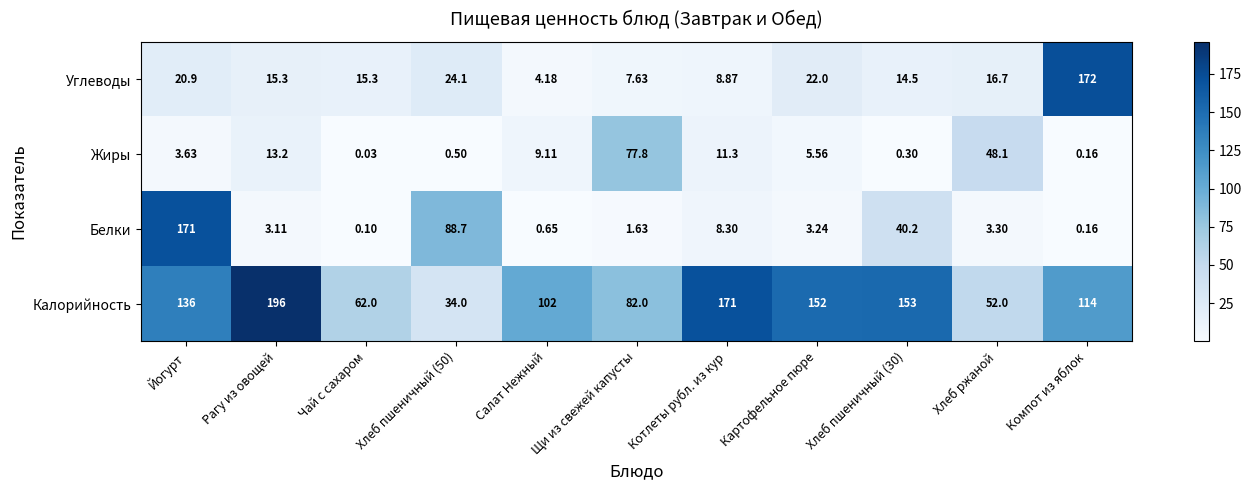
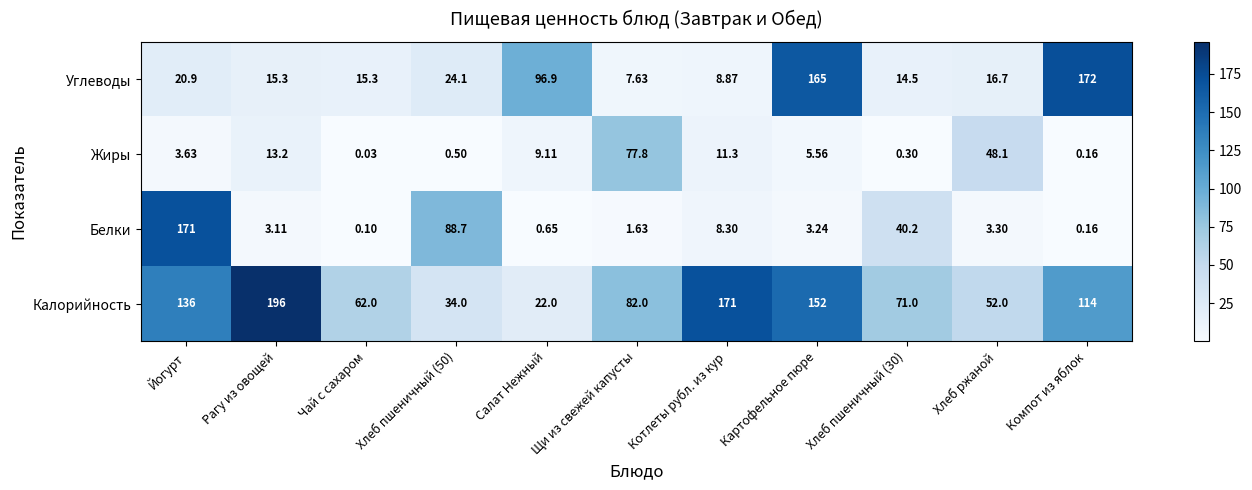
  {
    "Углеводы": {
      "Йогурт": 20.9,
      "Рагу из овощей": 15.3,
      "Чай с сахаром": 15.3,
      "Хлеб пшеничный (50)": 24.1,
-     "Салат Нежный": 4.18,
+     "Салат Нежный": 96.9,
      "Щи из свежей капусты": 7.63,
      "Котлеты рубл. из кур": 8.87,
-     "Картофельное пюре": 22.0,
+     "Картофельное пюре": 165,
      "Хлеб пшеничный (30)": 14.5,
      "Хлеб ржаной": 16.7,
      "Компот из яблок": 172
    },
    "Жиры": {
      "Йогурт": 3.63,
      "Рагу из овощей": 13.2,
      "Чай с сахаром": 0.03,
      "Хлеб пшеничный (50)": 0.50,
      "Салат Нежный": 9.11,
      "Щи из свежей капусты": 77.8,
      "Котлеты рубл. из кур": 11.3,
      "Картофельное пюре": 5.56,
      "Хлеб пшеничный (30)": 0.30,
      "Хлеб ржаной": 48.1,
      "Компот из яблок": 0.16
    },
    "Белки": {
      "Йогурт": 171,
      "Рагу из овощей": 3.11,
      "Чай с сахаром": 0.10,
      "Хлеб пшеничный (50)": 88.7,
      "Салат Нежный": 0.65,
      "Щи из свежей капусты": 1.63,
      "Котлеты рубл. из кур": 8.30,
      "Картофельное пюре": 3.24,
      "Хлеб пшеничный (30)": 40.2,
      "Хлеб ржаной": 3.30,
      "Компот из яблок": 0.16
    },
    "Калорийность": {
      "Йогурт": 136,
      "Рагу из овощей": 196,
      "Чай с сахаром": 62.0,
      "Хлеб пшеничный (50)": 34.0,
-     "Салат Нежный": 102,
+     "Салат Нежный": 22.0,
      "Щи из свежей капусты": 82.0,
      "Котлеты рубл. из кур": 171,
      "Картофельное пюре": 152,
-     "Хлеб пшеничный (30)": 153,
+     "Хлеб пшеничный (30)": 71.0,
      "Хлеб ржаной": 52.0,
      "Компот из яблок": 114
    }
  }
